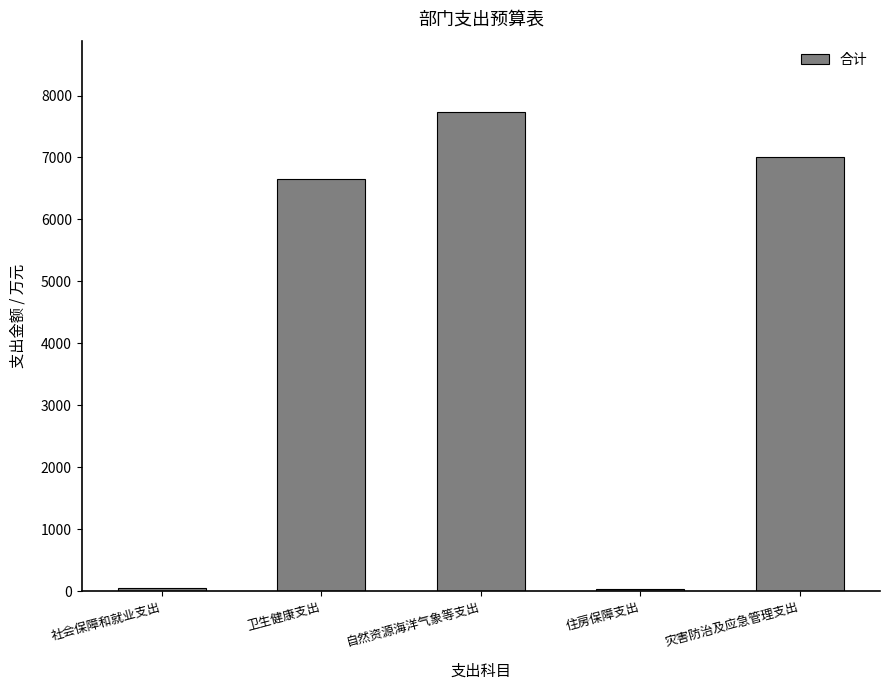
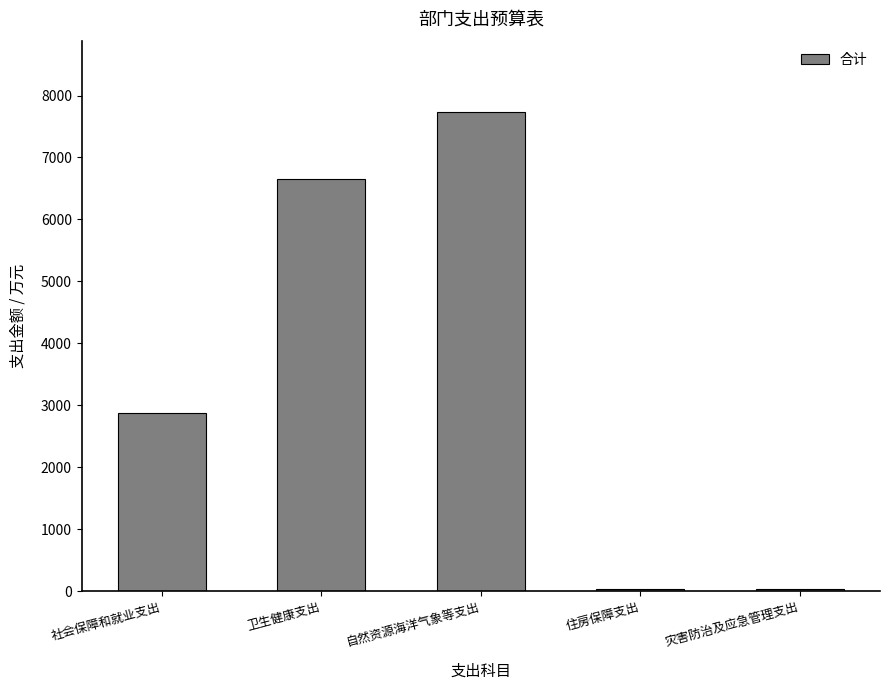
  {
-   "社会保障和就业支出": 100,
+   "社会保障和就业支出": 2900,
    "卫生健康支出": 6600,
    "自然资源海洋气象等支出": 7700,
    "住房保障支出": 0,
-   "灾害防治及应急管理支出": 7000
+   "灾害防治及应急管理支出": 0
  }
